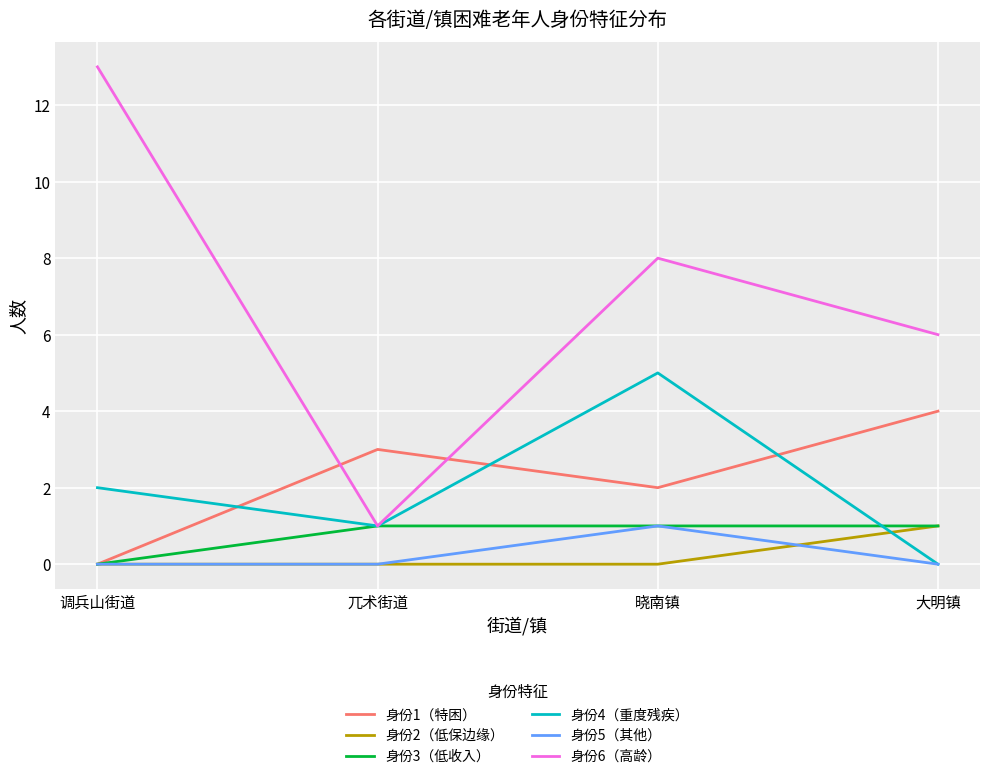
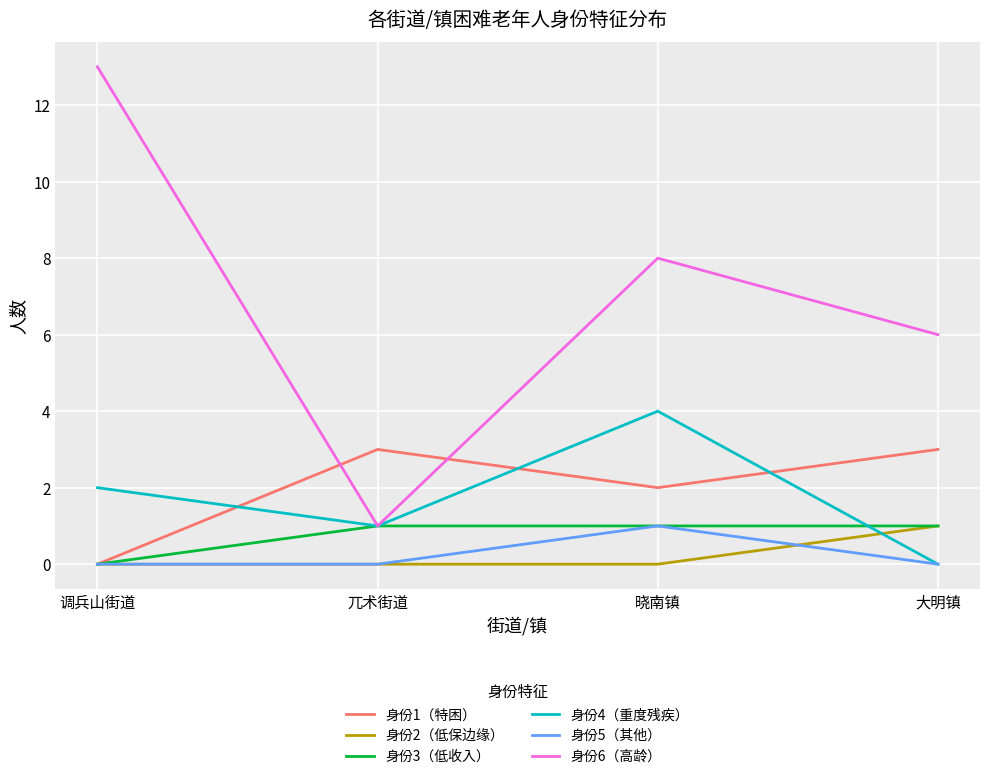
  {
    "身份1（特困）": {
      "兀术街道": 3,
      "晓南镇": 2,
-     "大明镇": 4
+     "大明镇": 3
    },
    "身份2（低保边缘）": {
      "晓南镇": 0
    },
    "身份4（重度残疾）": {
      "调兵山街道": 2,
-     "晓南镇": 5
+     "晓南镇": 4
    },
    "身份6（高龄）": {
      "调兵山街道": 13,
      "晓南镇": 8,
      "大明镇": 6
    }
  }
